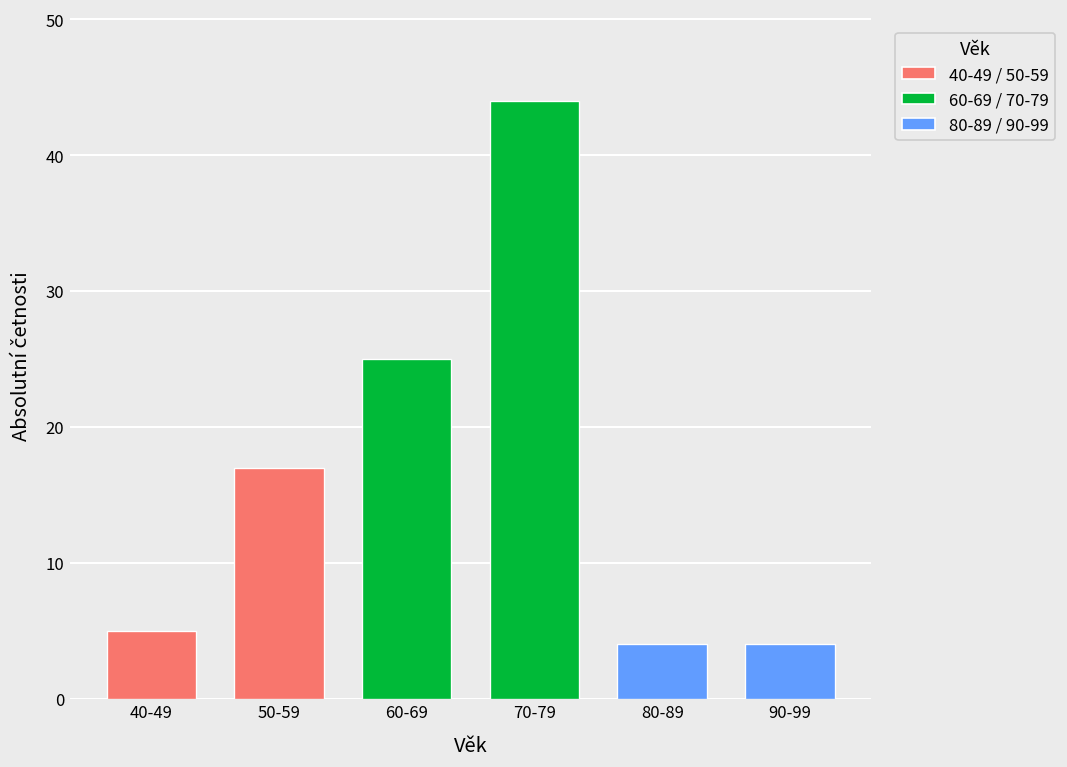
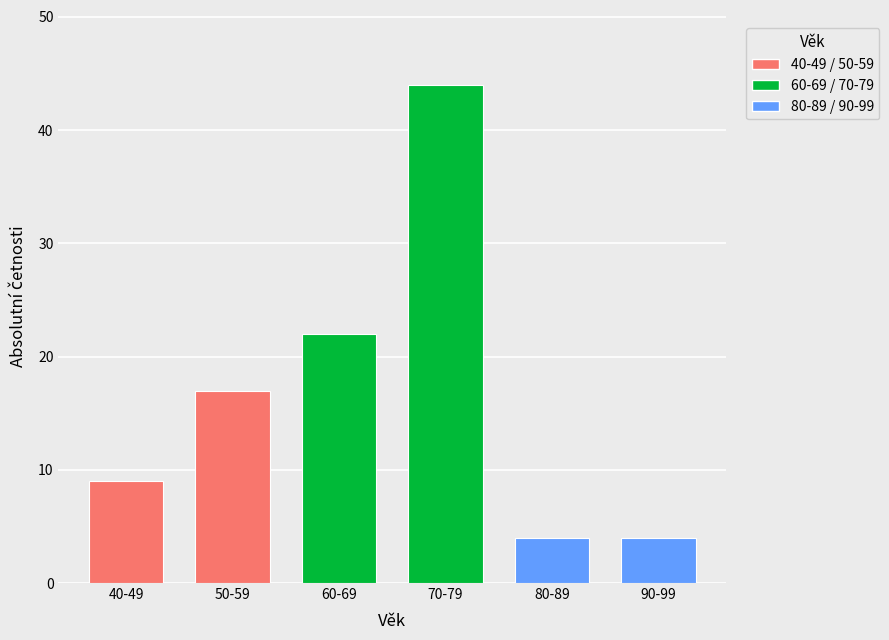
  {
-   "40-49": 5,
+   "40-49": 9,
    "50-59": 17,
-   "60-69": 25,
+   "60-69": 22,
    "70-79": 44,
    "80-89": 4,
    "90-99": 4
  }
